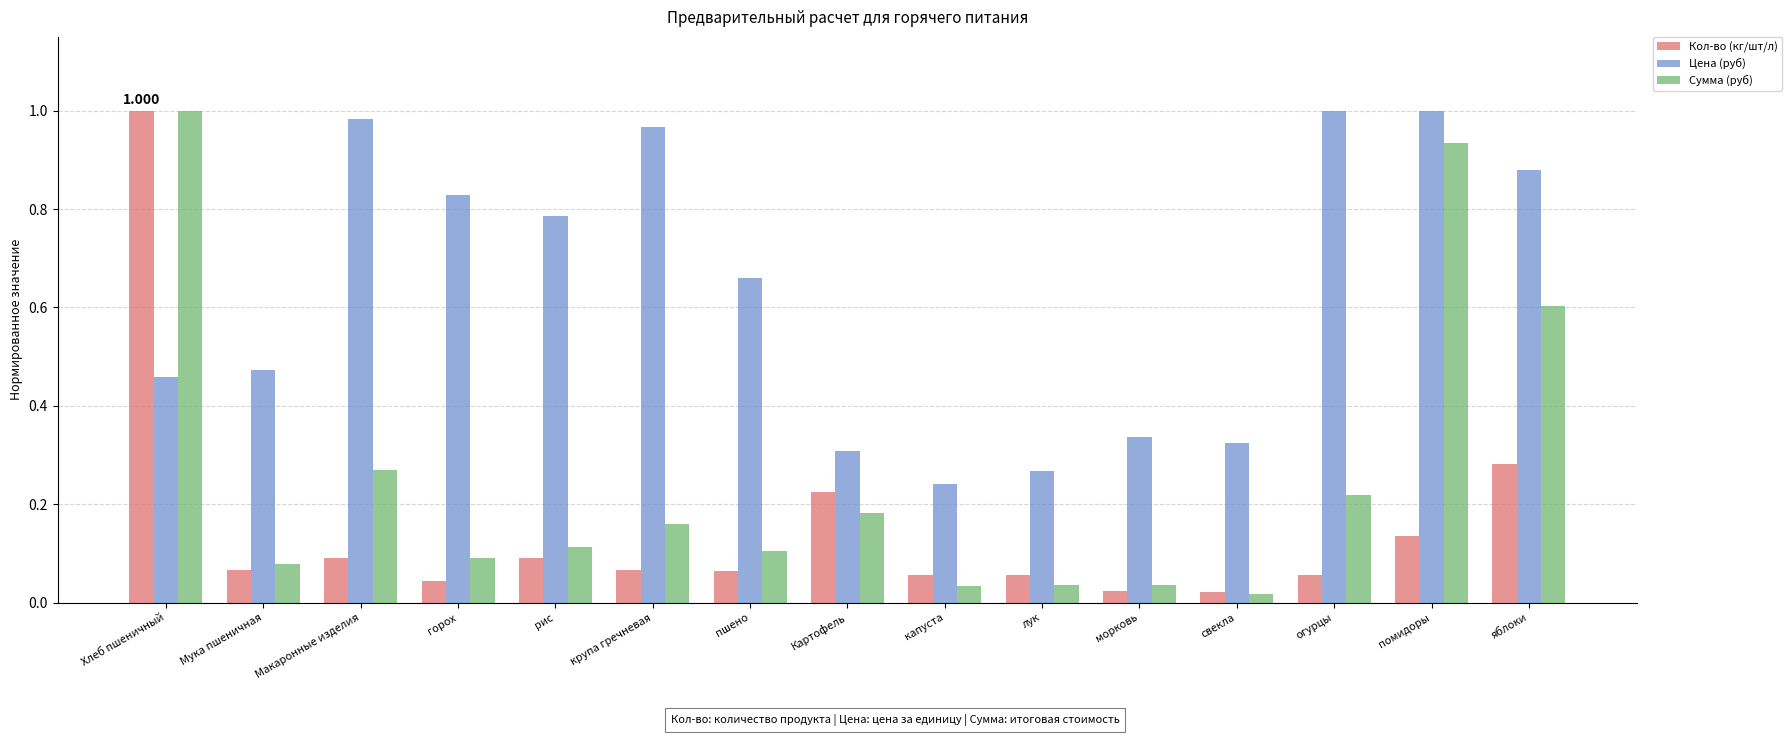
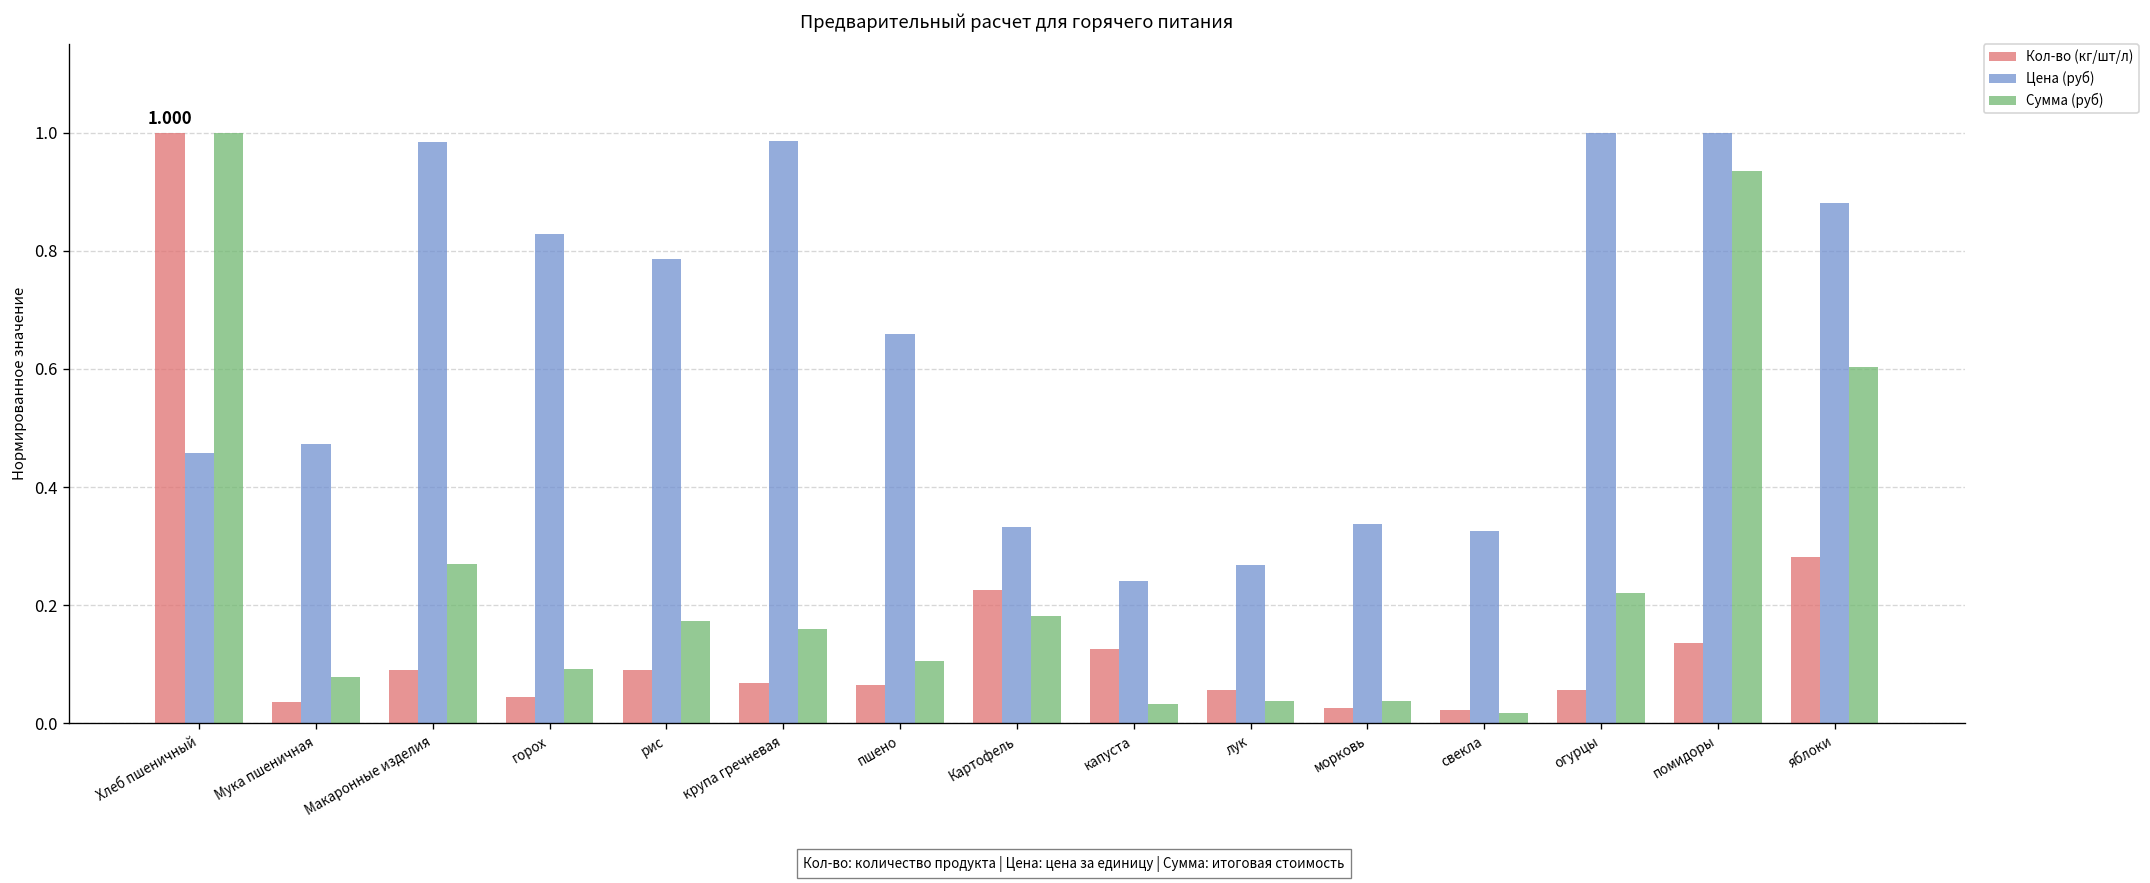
  {
    "Кол-во (кг/шт/л)": {
-     "Мука пшеничная": 0.07,
+     "Мука пшеничная": 0.04,
      "Макаронные изделия": 0.09,
      "горох": 0.04,
      "рис": 0.09,
      "крупа гречневая": 0.07,
      "пшено": 0.07,
      "Картофель": 0.22,
-     "капуста": 0.06,
+     "капуста": 0.13,
      "лук": 0.06,
      "морковь": 0.02,
      "свекла": 0.02,
      "огурцы": 0.06,
      "помидоры": 0.13,
      "яблоки": 0.28
    },
    "Цена (руб)": {
      "Хлеб пшеничный": 0.46,
      "Мука пшеничная": 0.47,
      "Макаронные изделия": 0.98,
      "горох": 0.83,
      "рис": 0.79,
-     "крупа гречневая": 0.97,
+     "крупа гречневая": 0.99,
      "пшено": 0.66,
-     "Картофель": 0.31,
+     "Картофель": 0.33,
      "капуста": 0.24,
      "лук": 0.27,
      "морковь": 0.34,
      "свекла": 0.33,
      "огурцы": 1.00,
      "помидоры": 1.00,
      "яблоки": 0.88
    },
    "Сумма (руб)": {
      "Хлеб пшеничный": 1.00,
      "Мука пшеничная": 0.08,
      "Макаронные изделия": 0.27,
      "горох": 0.09,
-     "рис": 0.11,
+     "рис": 0.17,
      "крупа гречневая": 0.16,
      "пшено": 0.10,
      "Картофель": 0.18,
      "капуста": 0.03,
      "лук": 0.04,
      "морковь": 0.04,
      "свекла": 0.02,
      "огурцы": 0.22,
      "помидоры": 0.93,
      "яблоки": 0.60
    }
  }
